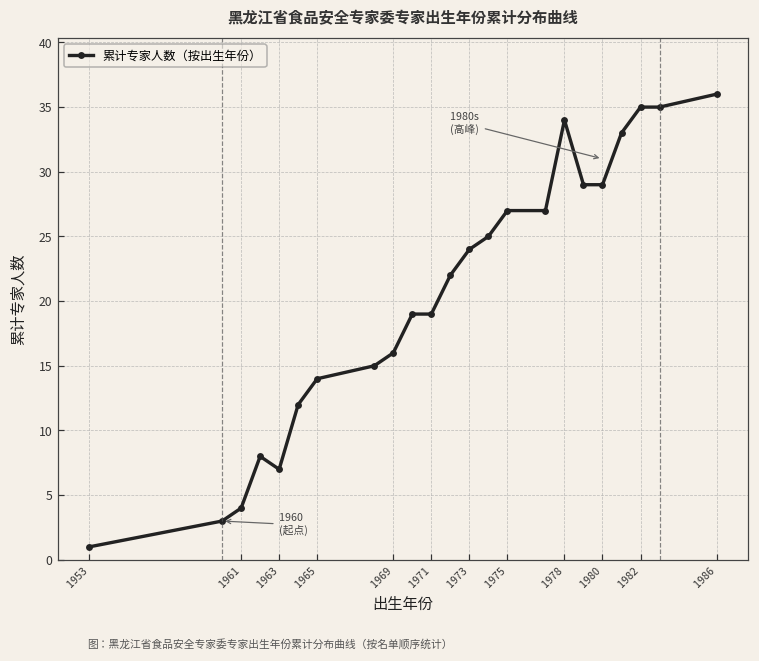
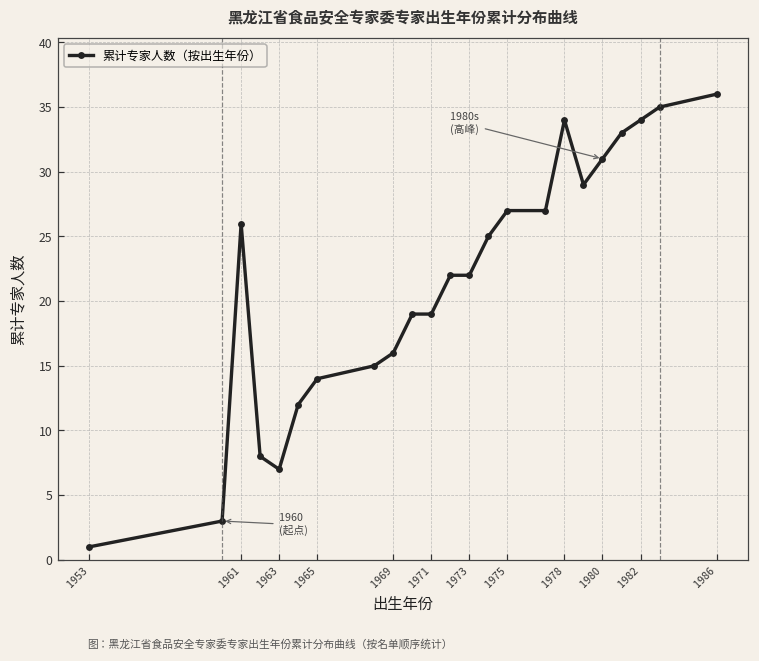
  {
    "1953": 1,
-   "1961": 4,
+   "1961": 26,
    "1963": 7,
    "1965": 14,
    "1969": 16,
    "1971": 19,
-   "1973": 24,
+   "1973": 22,
    "1975": 27,
-   "1980": 29,
-   "1982": 35,
+   "1980": 31,
+   "1982": 34,
    "1986": 36
  }
